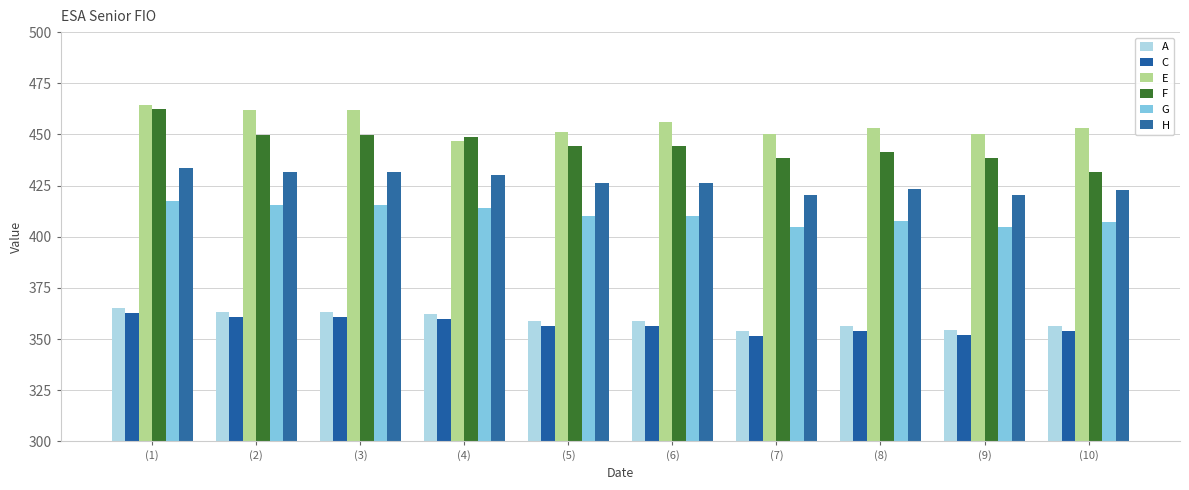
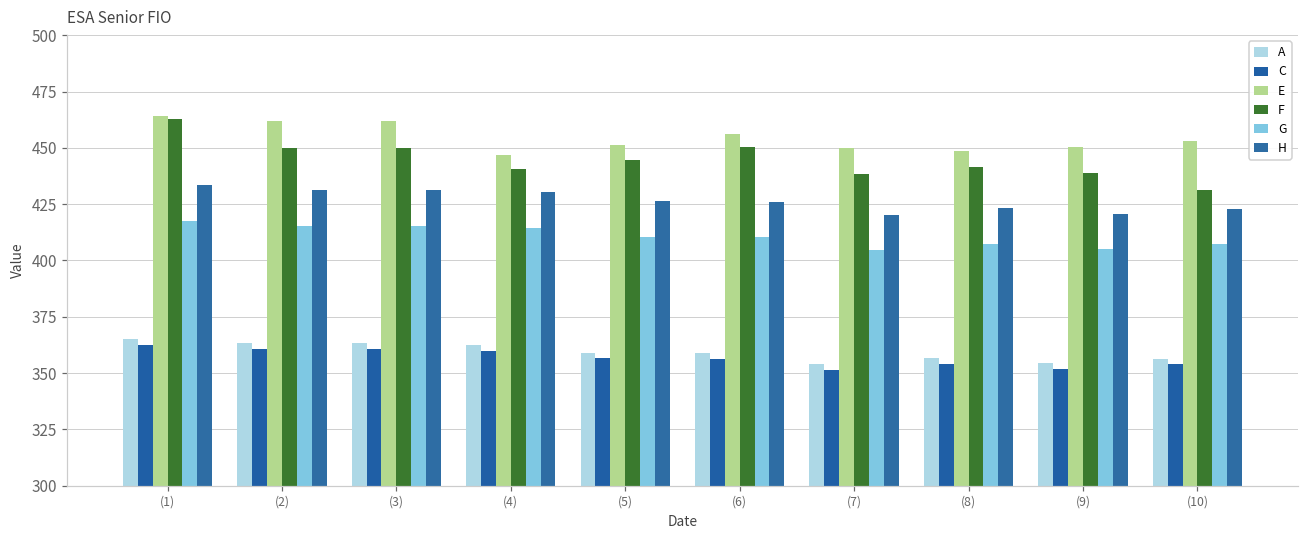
  {
    "E": {
      "(1)": 464,
      "(2)": 462,
      "(3)": 462,
      "(4)": 447,
      "(5)": 451,
      "(6)": 456,
      "(7)": 450,
-     "(8)": 453,
+     "(8)": 449,
      "(9)": 450,
      "(10)": 453
    },
    "F": {
      "(1)": 463,
      "(2)": 450,
      "(3)": 450,
-     "(4)": 449,
+     "(4)": 441,
      "(5)": 445,
-     "(6)": 444,
+     "(6)": 450,
      "(7)": 438,
      "(8)": 441,
      "(9)": 439,
      "(10)": 431
    }
  }
